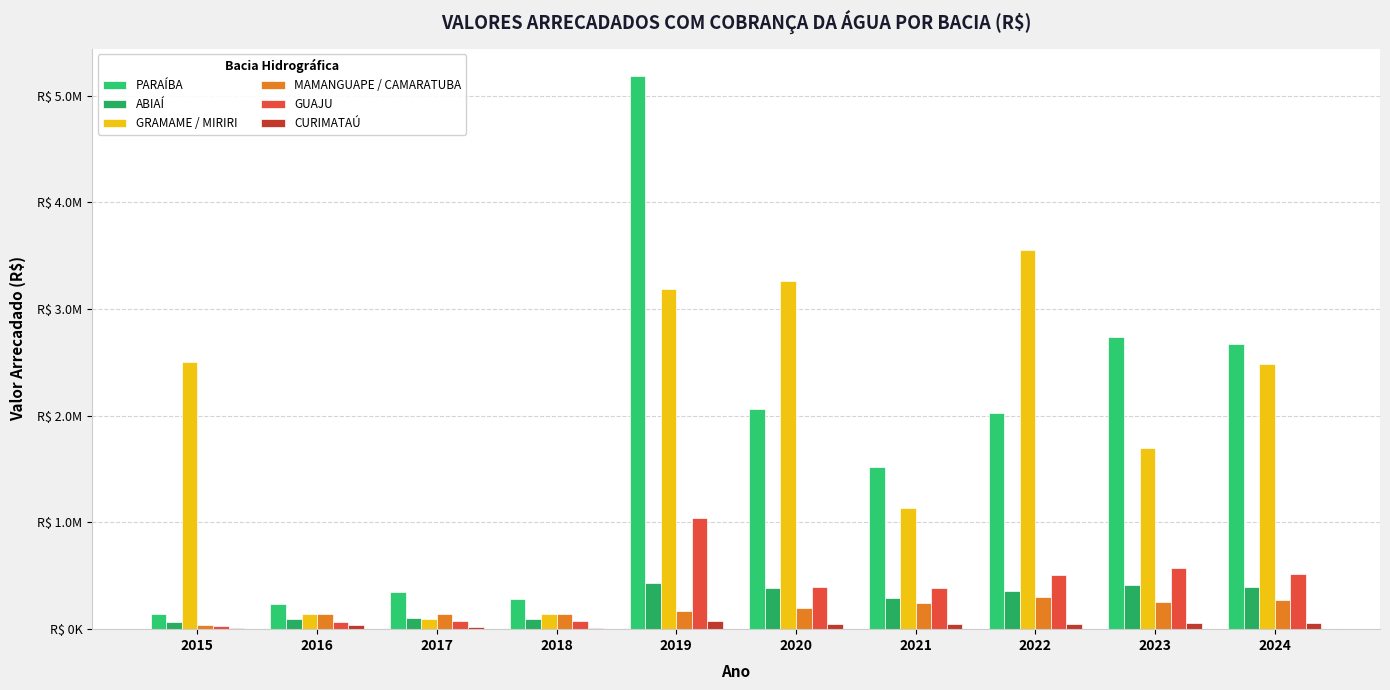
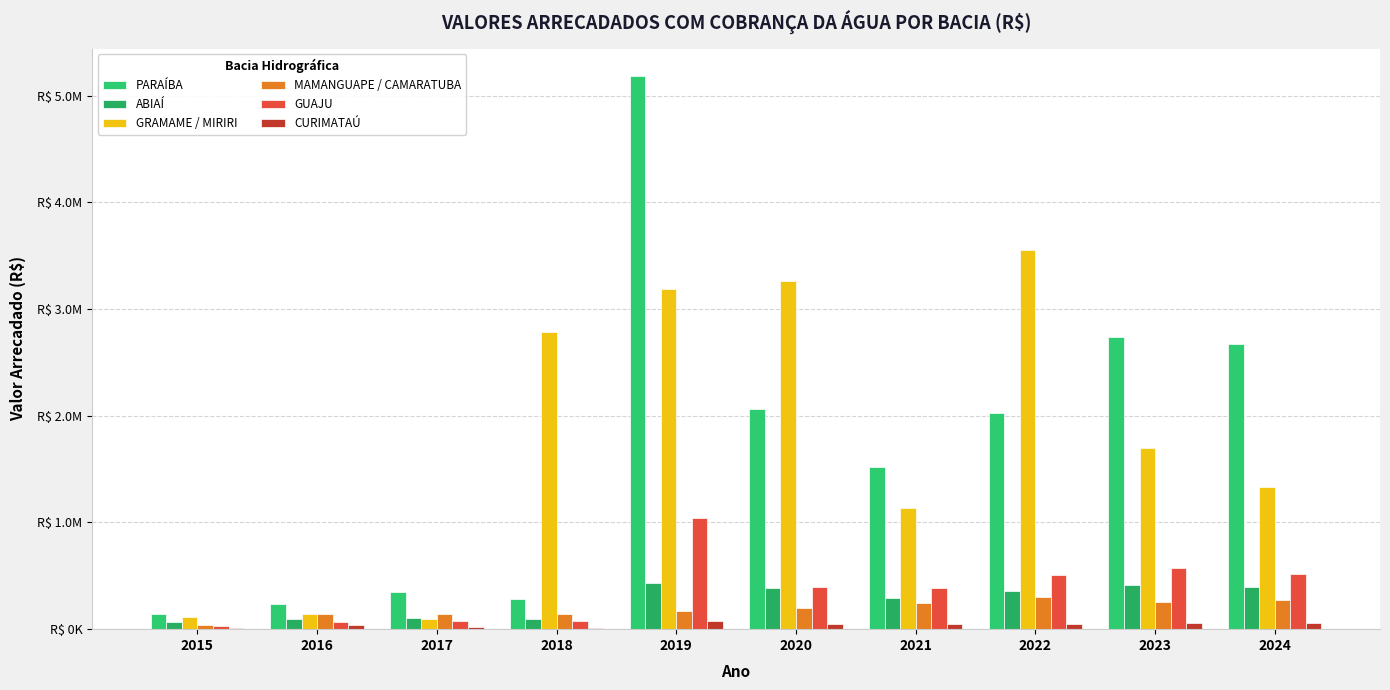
  {
    "GRAMAME / MIRIRI": {
-     "2015": "R$ 2500000",
+     "2015": "R$ 110000",
      "2016": "R$ 140000",
      "2017": "R$ 100000",
-     "2018": "R$ 140000",
+     "2018": "R$ 2790000",
      "2019": "R$ 3190000",
      "2020": "R$ 3260000",
      "2021": "R$ 1140000",
      "2022": "R$ 3560000",
      "2023": "R$ 1700000",
-     "2024": "R$ 2480000"
+     "2024": "R$ 1330000"
    }
  }
